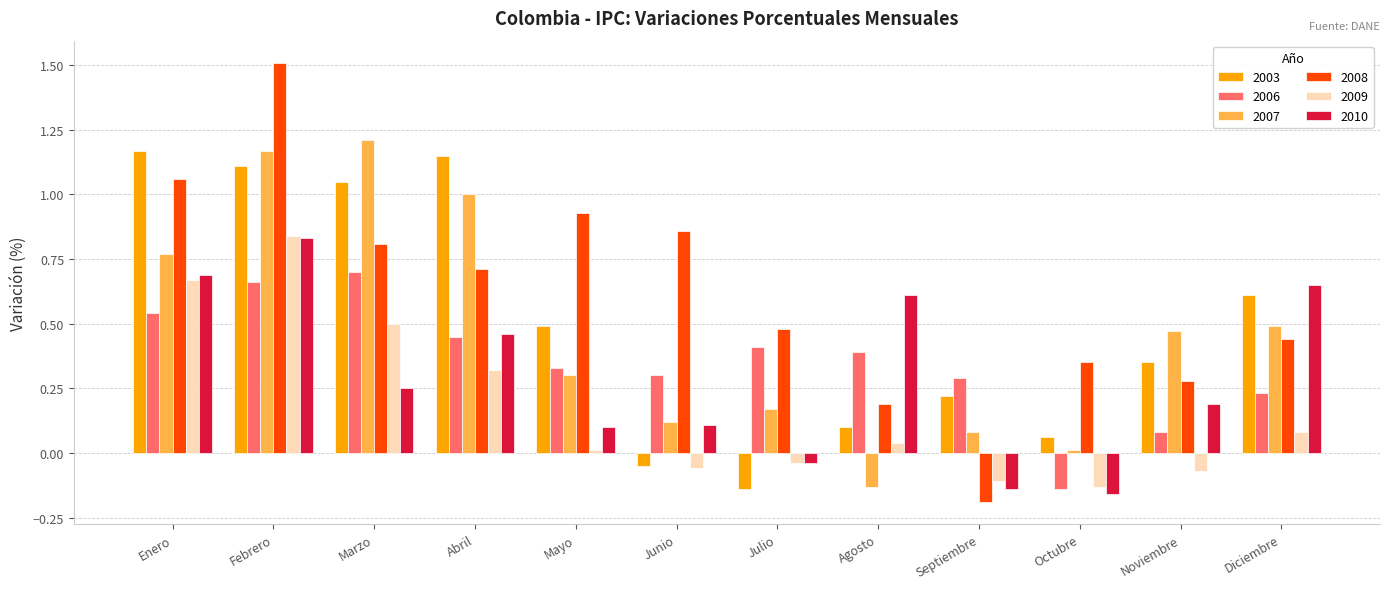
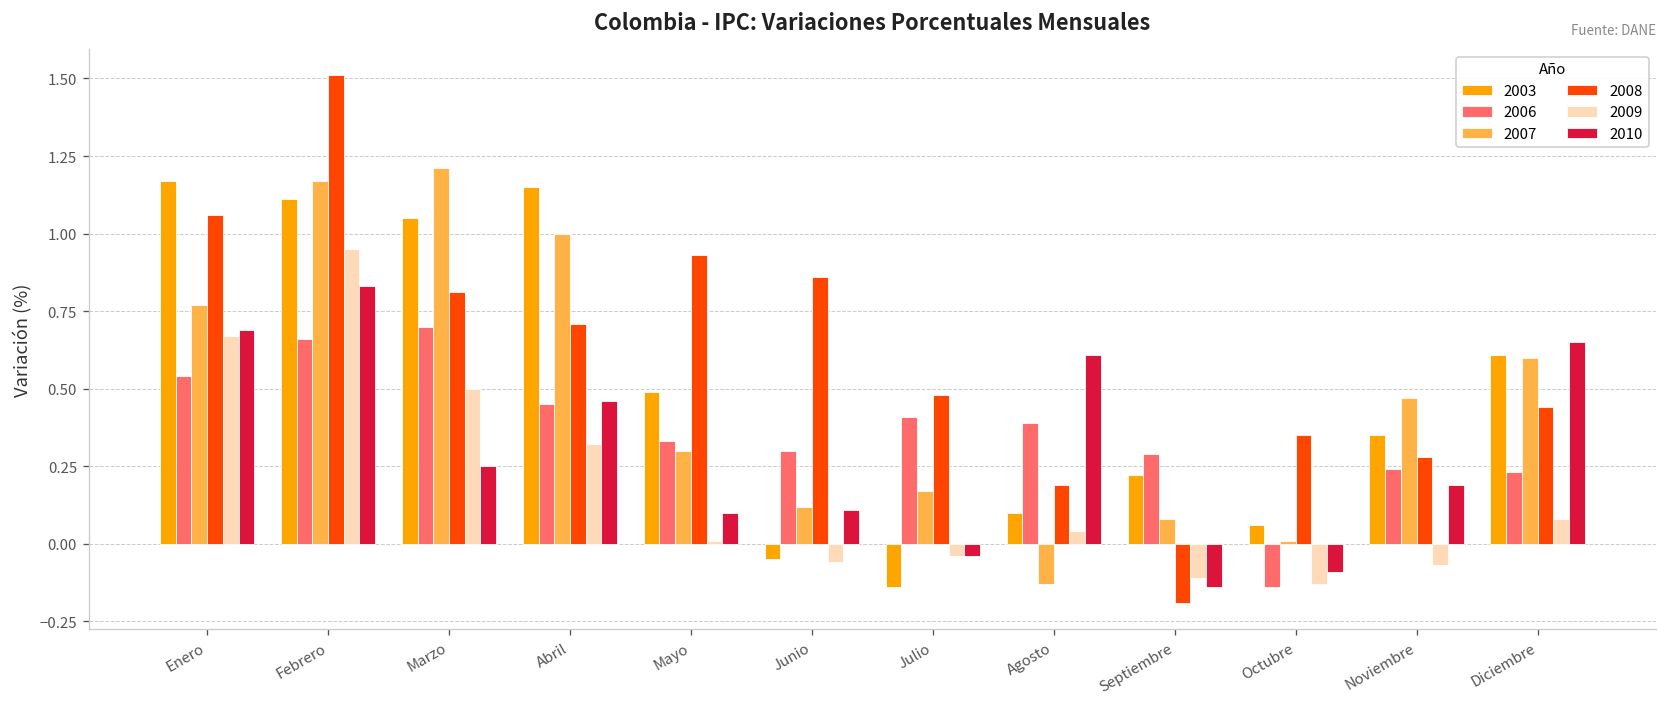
  {
    "2003": {
      "Enero": 1.17,
      "Febrero": 1.11,
      "Marzo": 1.05,
      "Abril": 1.15,
      "Mayo": 0.49,
      "Junio": -0.05,
      "Julio": -0.14,
      "Agosto": 0.10,
      "Septiembre": 0.22,
      "Octubre": 0.06,
      "Noviembre": 0.35,
      "Diciembre": 0.61
    },
    "2006": {
      "Enero": 0.54,
      "Febrero": 0.66,
      "Marzo": 0.70,
      "Abril": 0.45,
      "Mayo": 0.33,
      "Junio": 0.30,
      "Julio": 0.41,
      "Agosto": 0.39,
      "Septiembre": 0.29,
      "Octubre": -0.14,
-     "Noviembre": 0.08,
+     "Noviembre": 0.24,
      "Diciembre": 0.23
    },
    "2007": {
      "Enero": 0.77,
      "Febrero": 1.17,
      "Marzo": 1.21,
      "Abril": 1.00,
      "Mayo": 0.30,
      "Junio": 0.12,
      "Julio": 0.17,
      "Agosto": -0.13,
      "Septiembre": 0.08,
      "Octubre": 0.01,
      "Noviembre": 0.47,
-     "Diciembre": 0.49
+     "Diciembre": 0.60
    },
    "2008": {
      "Enero": 1.06,
      "Febrero": 1.51,
      "Marzo": 0.81,
      "Abril": 0.71,
      "Mayo": 0.93,
      "Junio": 0.86,
      "Julio": 0.48,
      "Agosto": 0.19,
      "Septiembre": -0.19,
      "Octubre": 0.35,
      "Noviembre": 0.28,
      "Diciembre": 0.44
    },
    "2009": {
      "Enero": 0.67,
-     "Febrero": 0.84,
+     "Febrero": 0.95,
      "Marzo": 0.50,
      "Abril": 0.32,
      "Mayo": 0.01,
      "Junio": -0.06,
      "Julio": -0.04,
      "Agosto": 0.04,
      "Septiembre": -0.11,
      "Octubre": -0.13,
      "Noviembre": -0.07,
      "Diciembre": 0.08
    },
    "2010": {
      "Enero": 0.69,
      "Febrero": 0.83,
      "Marzo": 0.25,
      "Abril": 0.46,
      "Mayo": 0.10,
      "Junio": 0.11,
      "Julio": -0.04,
      "Agosto": 0.61,
      "Septiembre": -0.14,
-     "Octubre": -0.16,
+     "Octubre": -0.09,
      "Noviembre": 0.19,
      "Diciembre": 0.65
    }
  }
